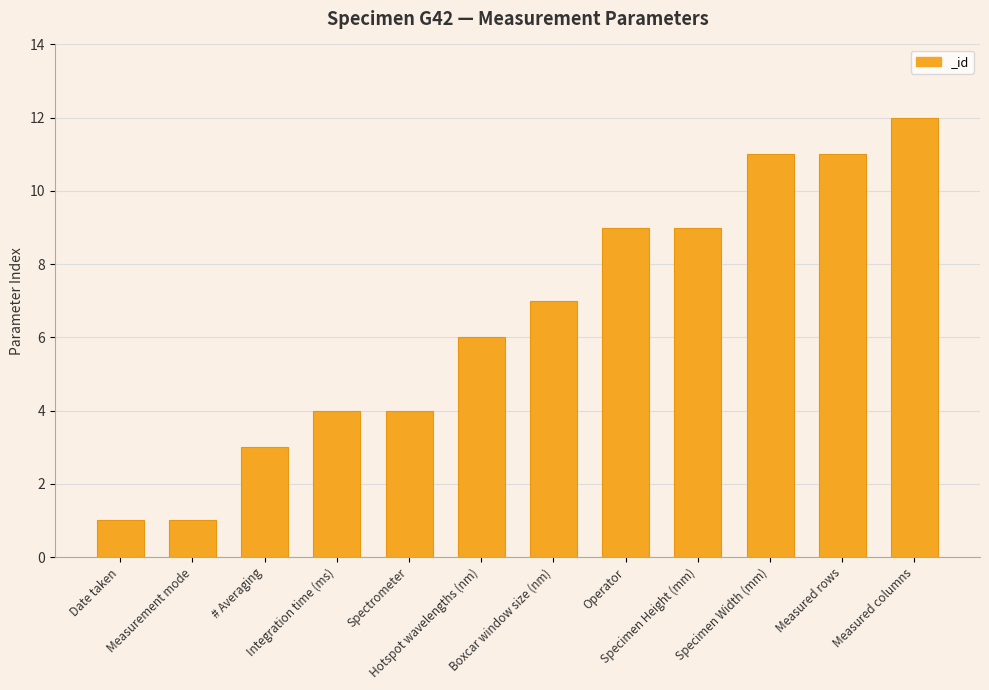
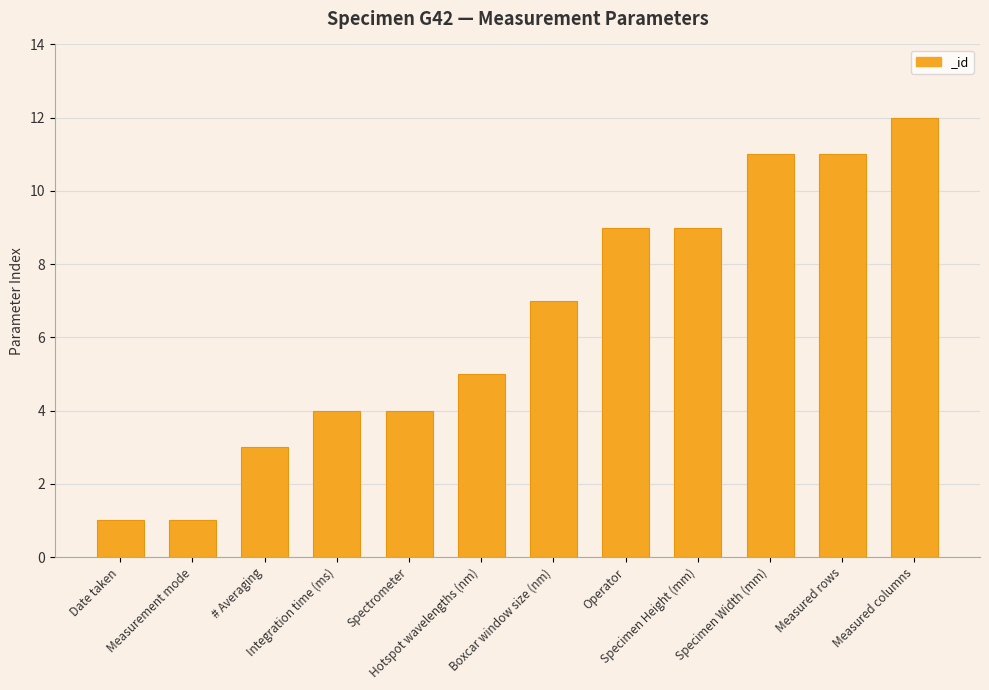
  {
    "Date taken": 1,
    "Measurement mode": 1,
    "# Averaging": 3,
    "Integration time (ms)": 4,
    "Spectrometer": 4,
-   "Hotspot wavelengths (nm)": 6,
+   "Hotspot wavelengths (nm)": 5,
    "Boxcar window size (nm)": 7,
    "Operator": 9,
    "Specimen Height (mm)": 9,
    "Specimen Width (mm)": 11,
    "Measured rows": 11,
    "Measured columns": 12
  }
